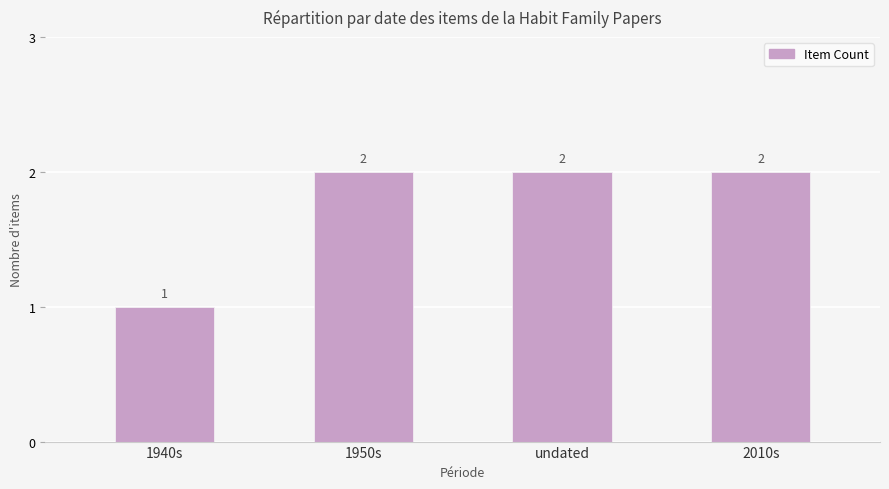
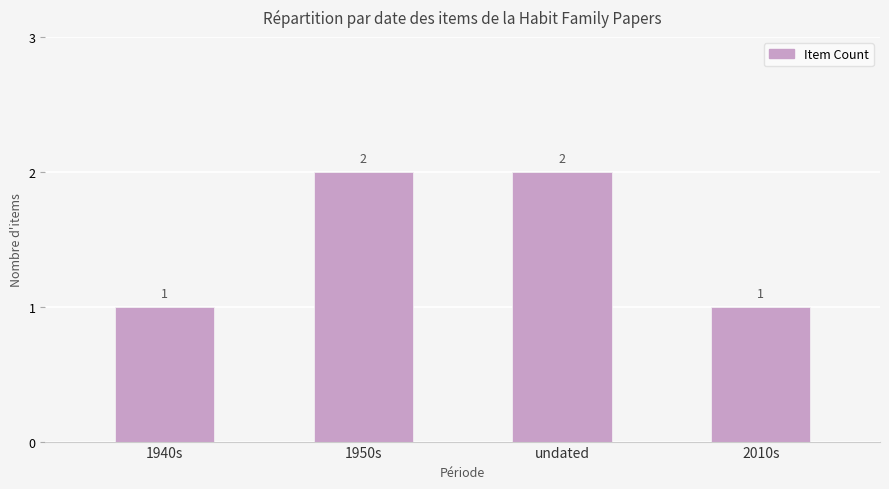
  {
    "1940s": 1,
    "1950s": 2,
    "undated": 2,
-   "2010s": 2
+   "2010s": 1
  }
